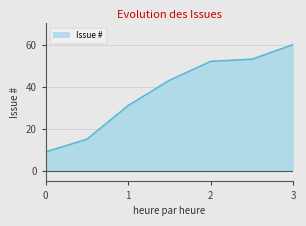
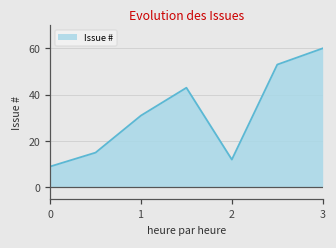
  {
    "0": 9,
    "1": 31,
-   "2": 52,
+   "2": 12,
    "3": 60
  }
